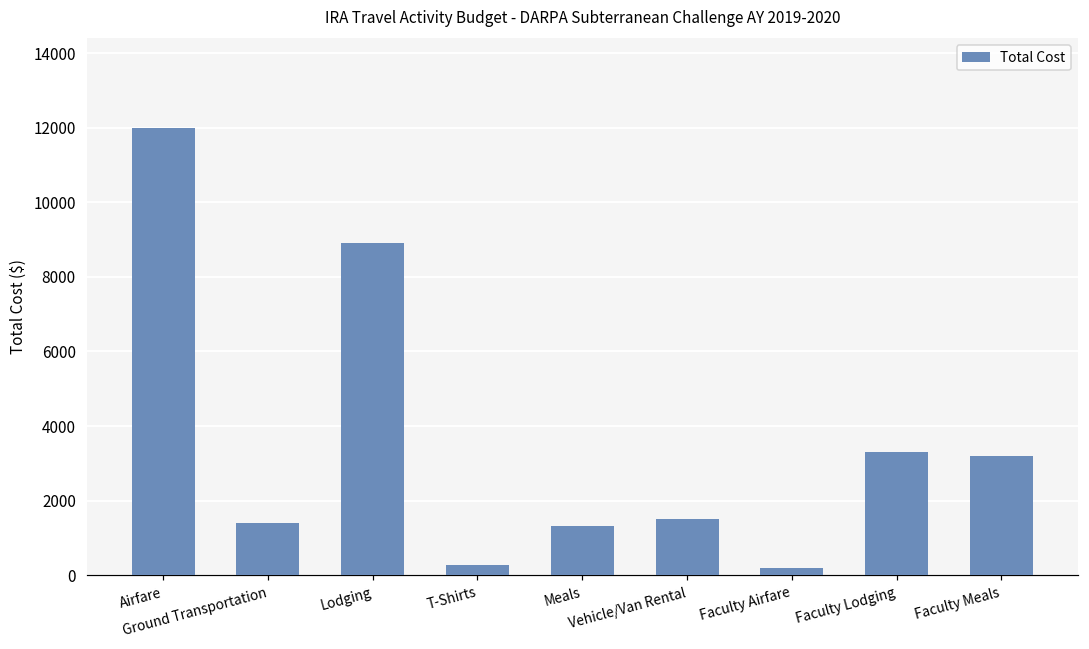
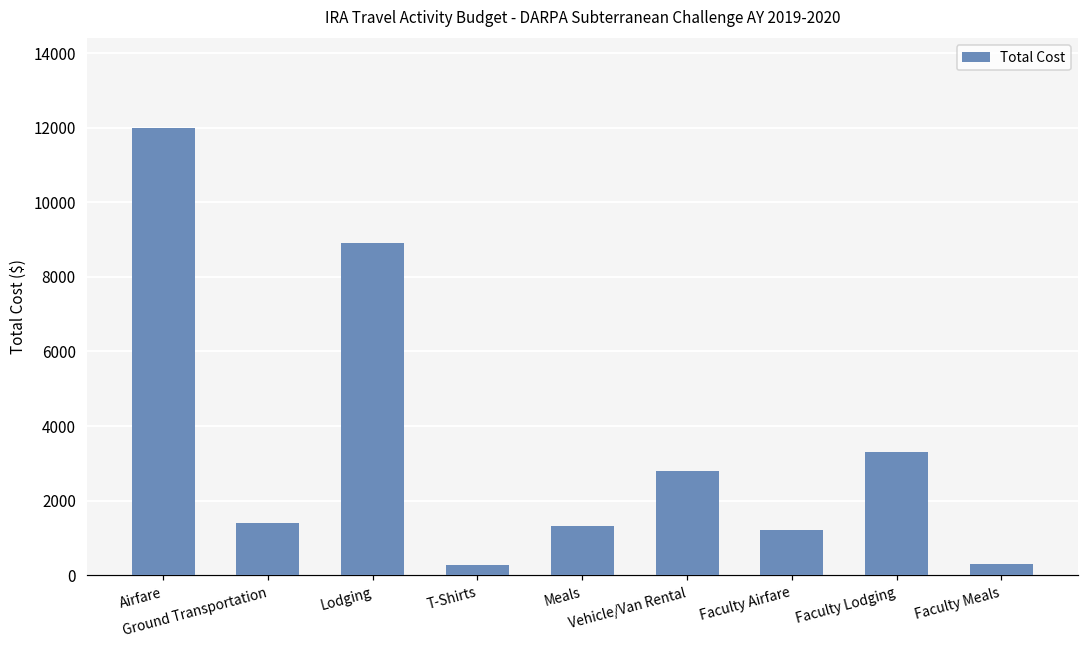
  {
    "Airfare": 12000,
    "Ground Transportation": 1400,
    "Lodging": 8900,
    "T-Shirts": 300,
    "Meals": 1300,
-   "Vehicle/Van Rental": 1500,
-   "Faculty Airfare": 200,
+   "Vehicle/Van Rental": 2800,
+   "Faculty Airfare": 1200,
    "Faculty Lodging": 3300,
-   "Faculty Meals": 3200
+   "Faculty Meals": 300
  }
